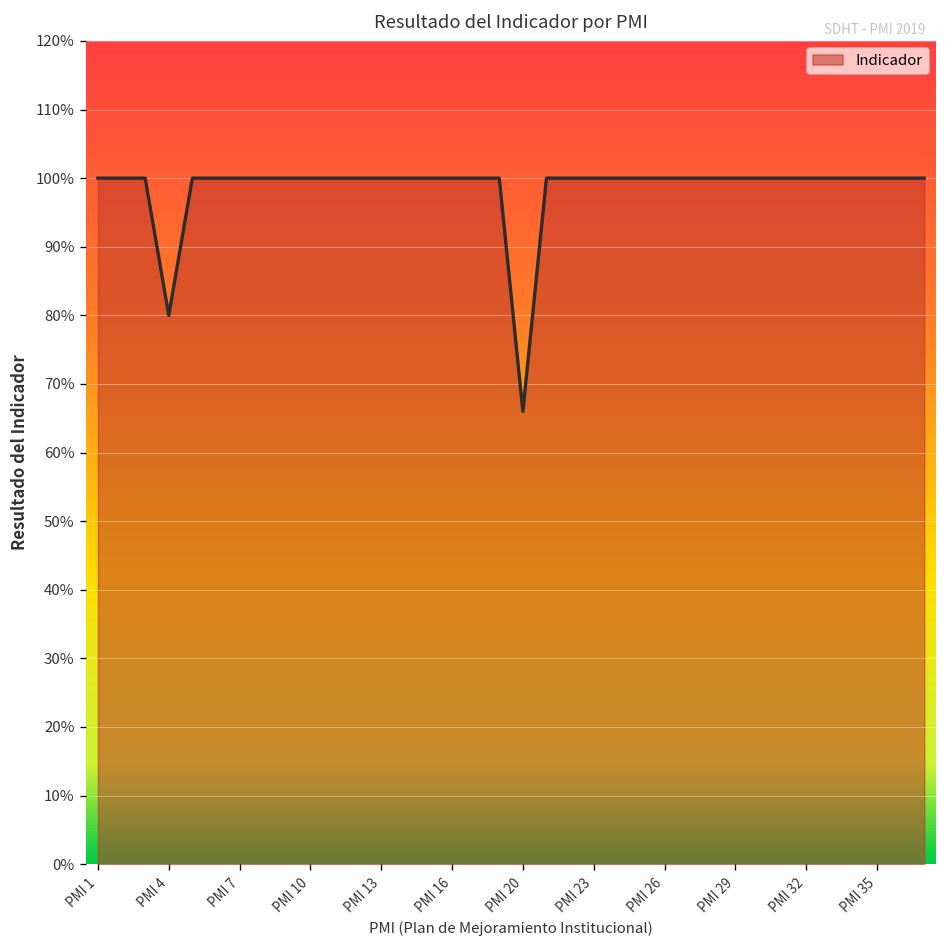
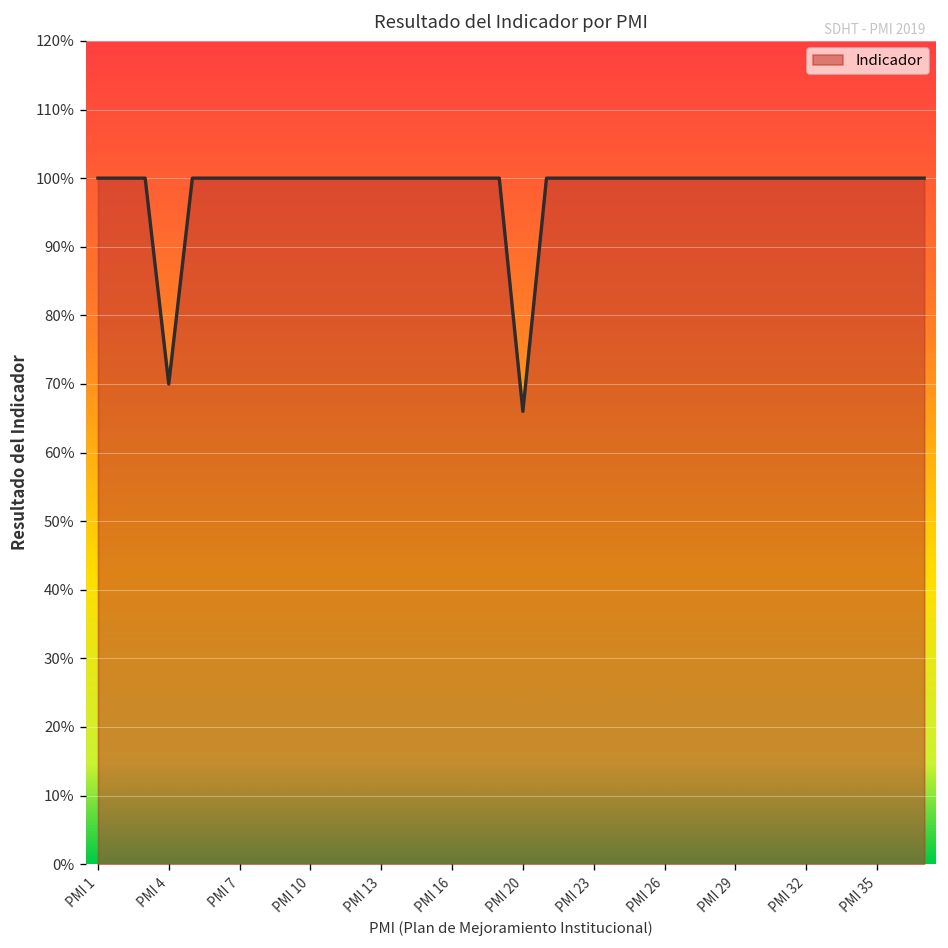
  {
    "PMI 1": "100%",
-   "PMI 4": "80%",
+   "PMI 4": "70%",
    "PMI 7": "100%",
    "PMI 10": "100%",
    "PMI 13": "100%",
    "PMI 16": "100%",
    "PMI 20": "66%",
    "PMI 23": "100%",
    "PMI 26": "100%",
    "PMI 29": "100%",
    "PMI 32": "100%",
    "PMI 35": "100%"
  }
